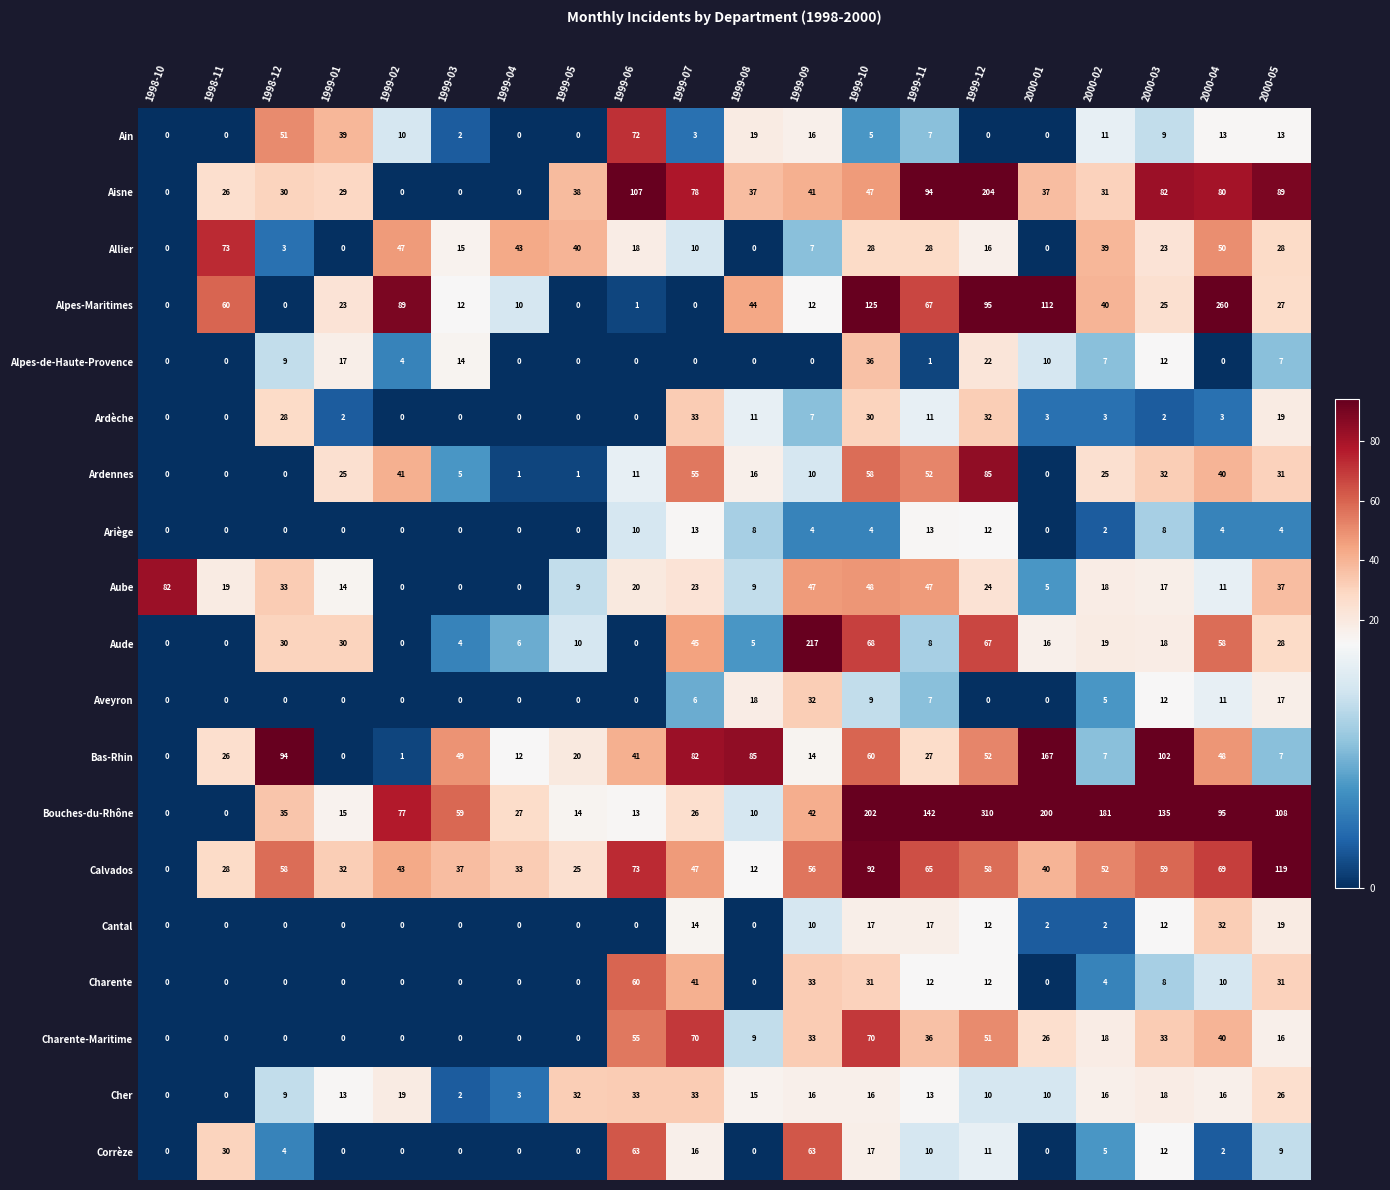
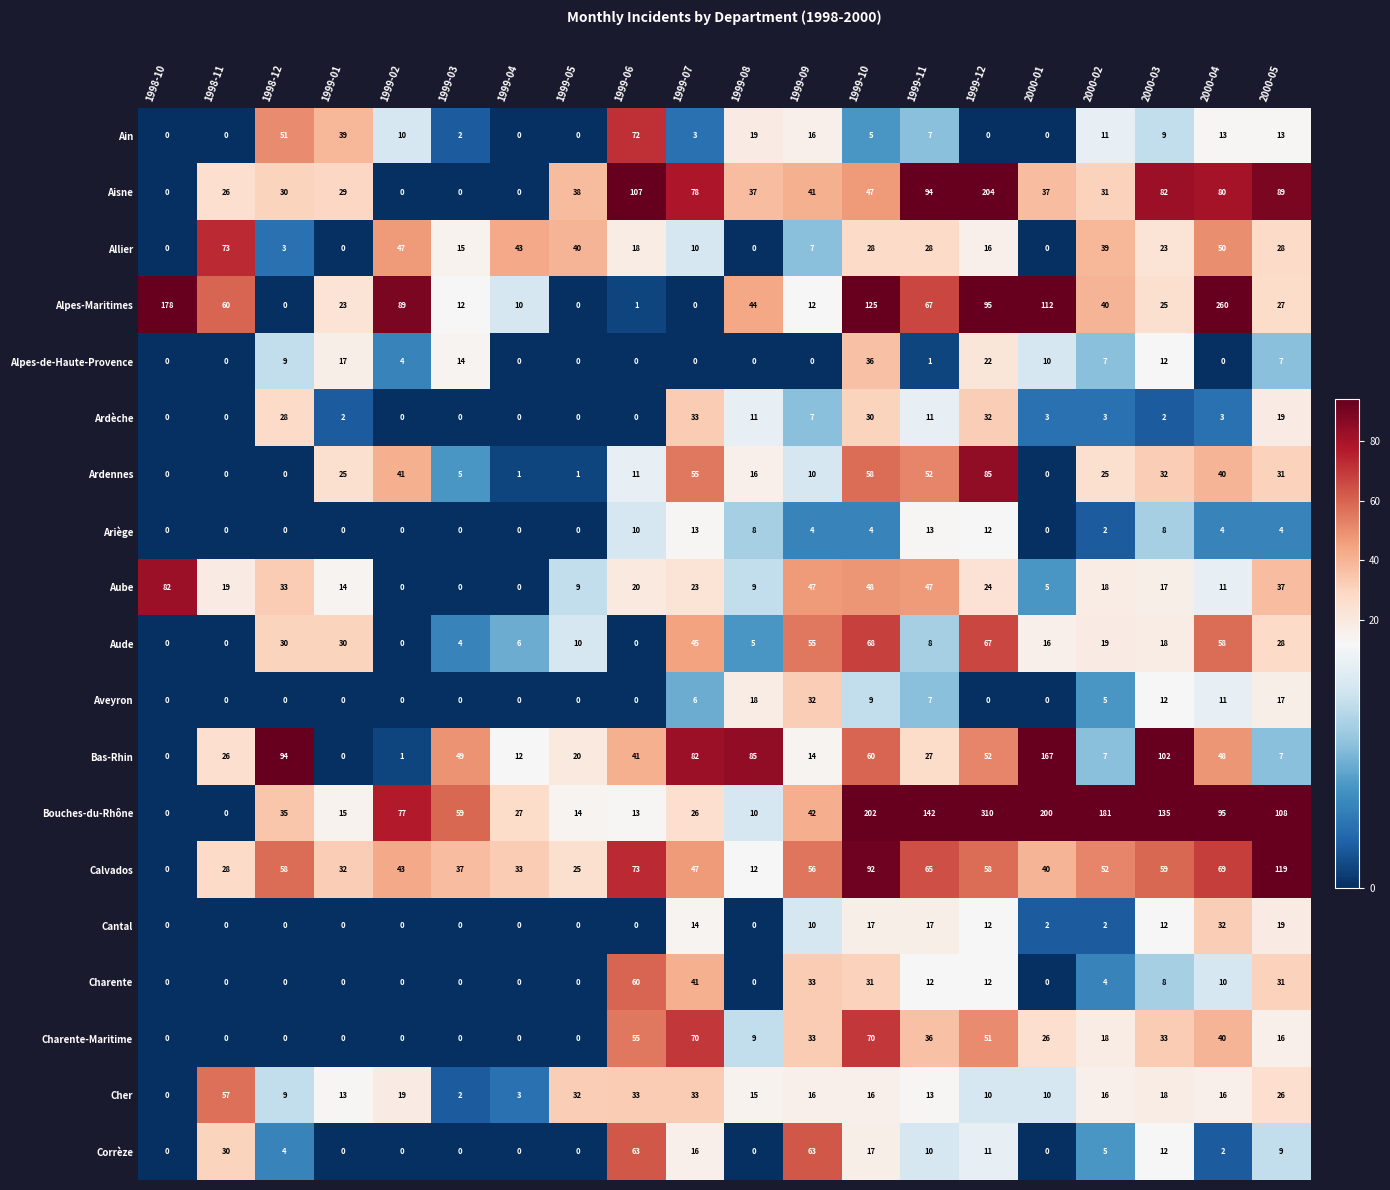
  {
    "Alpes-Maritimes": {
-     "1998-10": 0,
+     "1998-10": 178,
      "1998-11": 60,
      "1998-12": 0,
      "1999-01": 23,
      "1999-02": 89,
      "1999-03": 12,
      "1999-04": 10,
      "1999-05": 0,
      "1999-06": 1,
      "1999-07": 0,
      "1999-08": 44,
      "1999-09": 12,
      "1999-10": 125,
      "1999-11": 67,
      "1999-12": 95,
      "2000-01": 112,
      "2000-02": 40,
      "2000-03": 25,
      "2000-04": 260,
      "2000-05": 27
    },
    "Aude": {
      "1998-10": 0,
      "1998-11": 0,
      "1998-12": 30,
      "1999-01": 30,
      "1999-02": 0,
      "1999-03": 4,
      "1999-04": 6,
      "1999-05": 10,
      "1999-06": 0,
      "1999-07": 45,
      "1999-08": 5,
-     "1999-09": 217,
+     "1999-09": 55,
      "1999-10": 68,
      "1999-11": 8,
      "1999-12": 67,
      "2000-01": 16,
      "2000-02": 19,
      "2000-03": 18,
      "2000-04": 58,
      "2000-05": 28
    },
    "Cher": {
      "1998-10": 0,
-     "1998-11": 0,
+     "1998-11": 57,
      "1998-12": 9,
      "1999-01": 13,
      "1999-02": 19,
      "1999-03": 2,
      "1999-04": 3,
      "1999-05": 32,
      "1999-06": 33,
      "1999-07": 33,
      "1999-08": 15,
      "1999-09": 16,
      "1999-10": 16,
      "1999-11": 13,
      "1999-12": 10,
      "2000-01": 10,
      "2000-02": 16,
      "2000-03": 18,
      "2000-04": 16,
      "2000-05": 26
    }
  }
